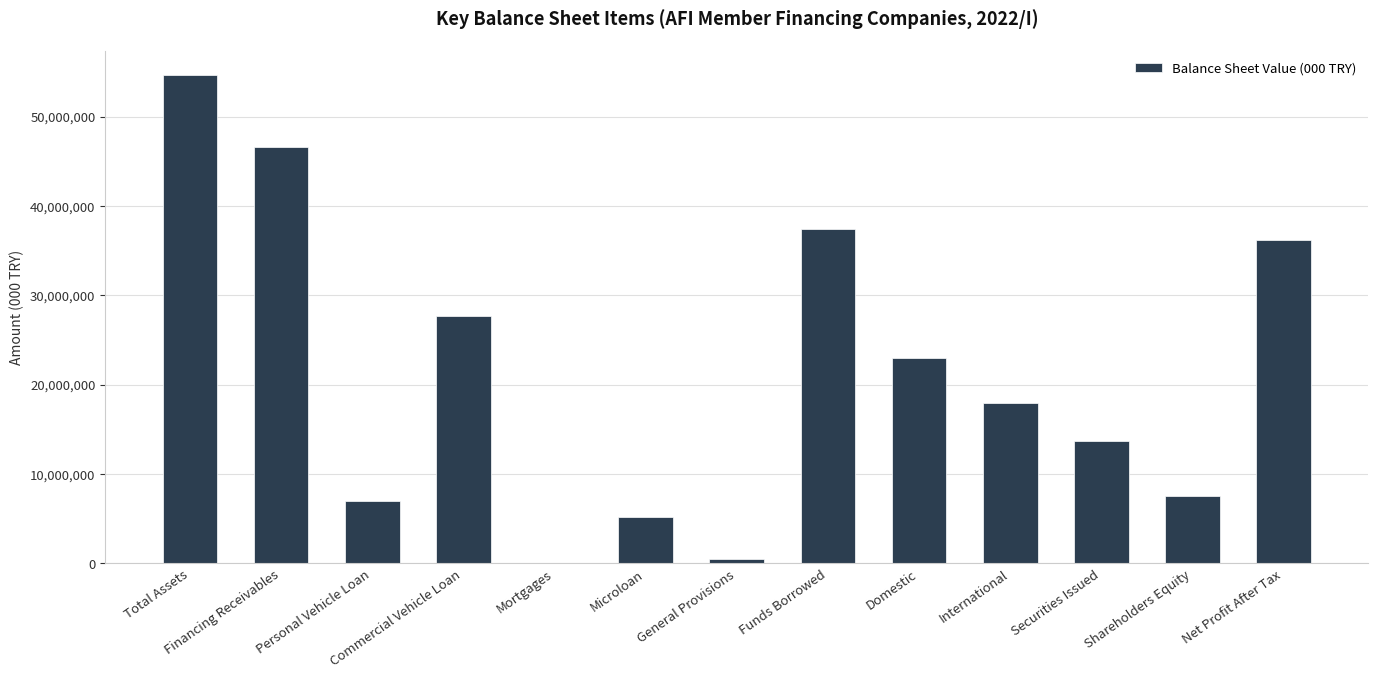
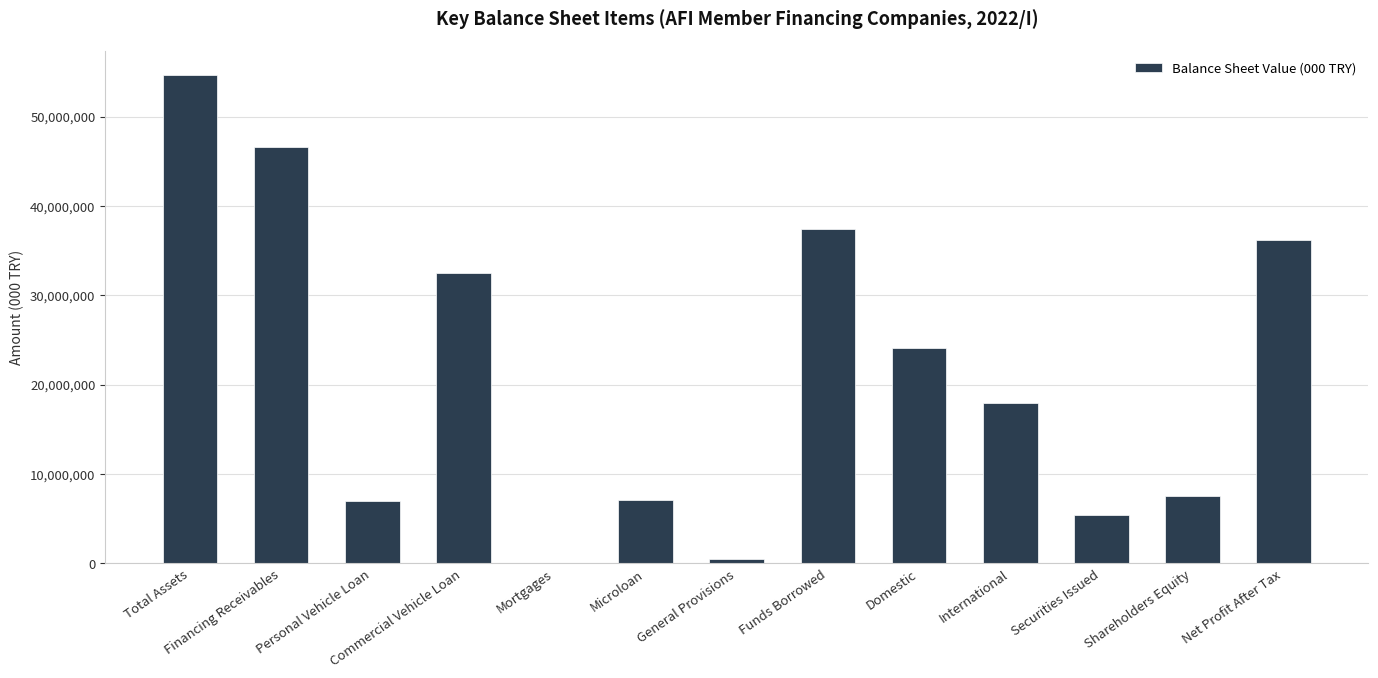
  {
    "Total Assets": "55,000,000",
    "Financing Receivables": "47,000,000",
    "Personal Vehicle Loan": "7,000,000",
-   "Commercial Vehicle Loan": "28,000,000",
-   "Microloan": "5,000,000",
+   "Commercial Vehicle Loan": "33,000,000",
+   "Microloan": "7,000,000",
    "General Provisions": "0",
    "Funds Borrowed": "37,000,000",
-   "Domestic": "23,000,000",
+   "Domestic": "24,000,000",
    "International": "18,000,000",
-   "Securities Issued": "14,000,000",
+   "Securities Issued": "5,000,000",
    "Shareholders Equity": "8,000,000",
    "Net Profit After Tax": "36,000,000"
  }
